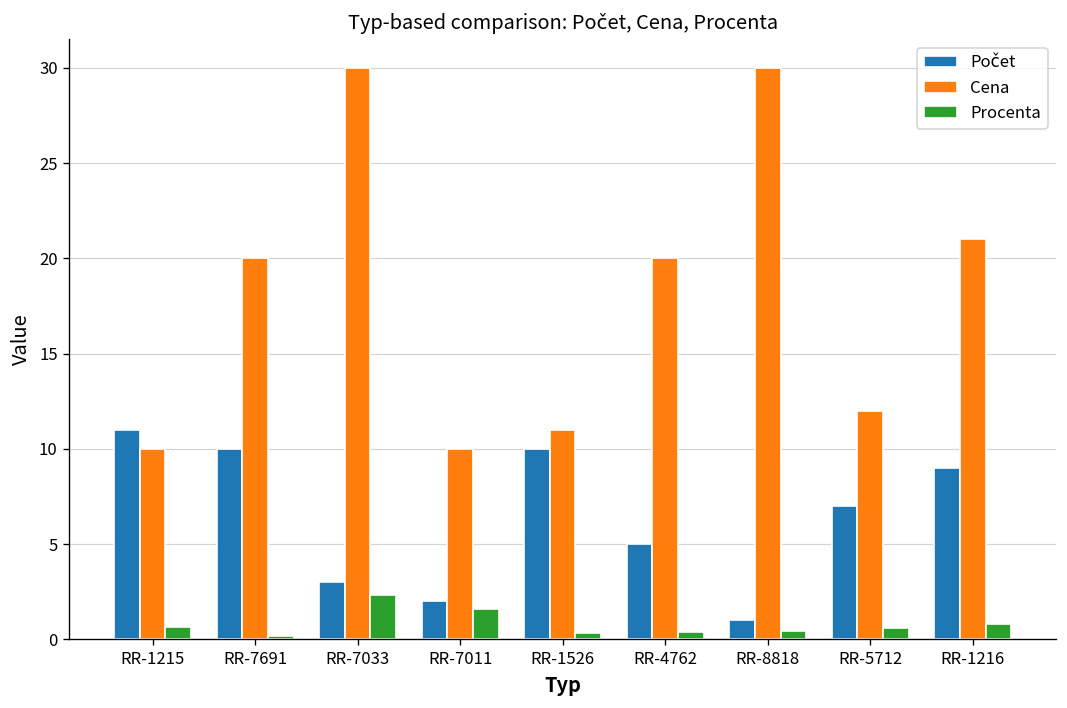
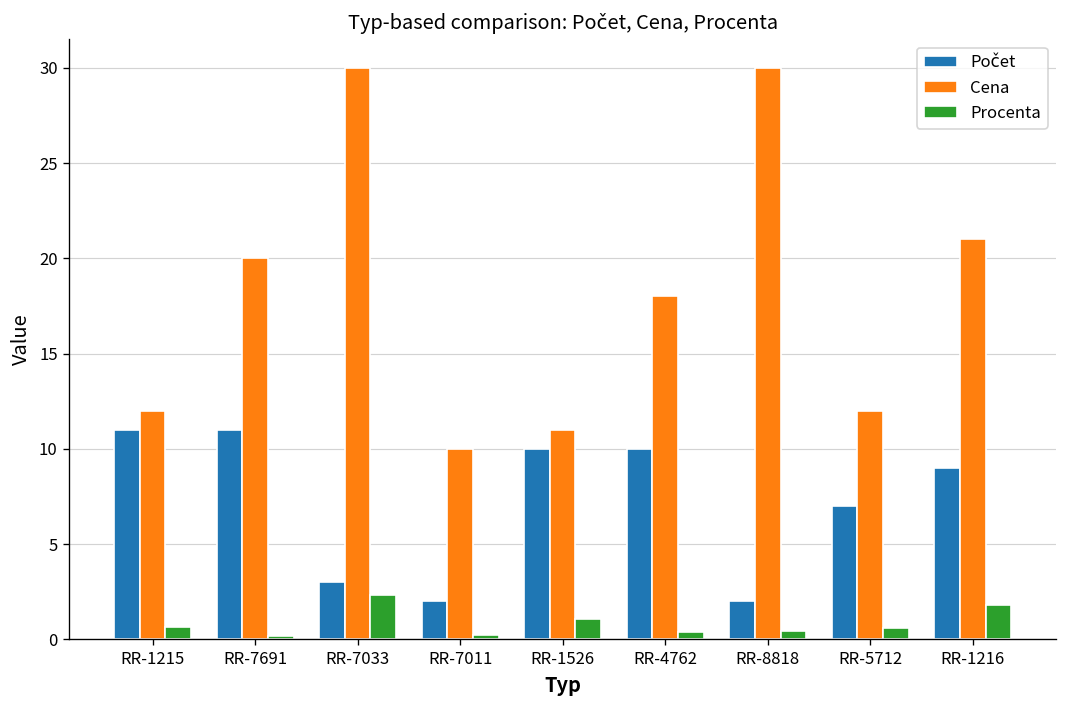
  {
    "Počet": {
      "RR-1215": 11,
-     "RR-7691": 10,
+     "RR-7691": 11,
      "RR-7033": 3,
      "RR-7011": 2,
      "RR-1526": 10,
-     "RR-4762": 5,
-     "RR-8818": 1,
+     "RR-4762": 10,
+     "RR-8818": 2,
      "RR-5712": 7,
      "RR-1216": 9
    },
    "Cena": {
-     "RR-1215": 10,
+     "RR-1215": 12,
      "RR-7691": 20,
      "RR-7033": 30,
      "RR-7011": 10,
      "RR-1526": 11,
-     "RR-4762": 20,
+     "RR-4762": 18,
      "RR-8818": 30,
      "RR-5712": 12,
      "RR-1216": 21
    },
    "Procenta": {
      "RR-1215": 0.6,
      "RR-7033": 2.4,
-     "RR-7011": 1.6,
-     "RR-1526": 0.4,
+     "RR-7011": 0.2,
+     "RR-1526": 1.0,
      "RR-4762": 0.4,
      "RR-8818": 0.4,
      "RR-5712": 0.6,
-     "RR-1216": 0.8
+     "RR-1216": 1.8
    }
  }
